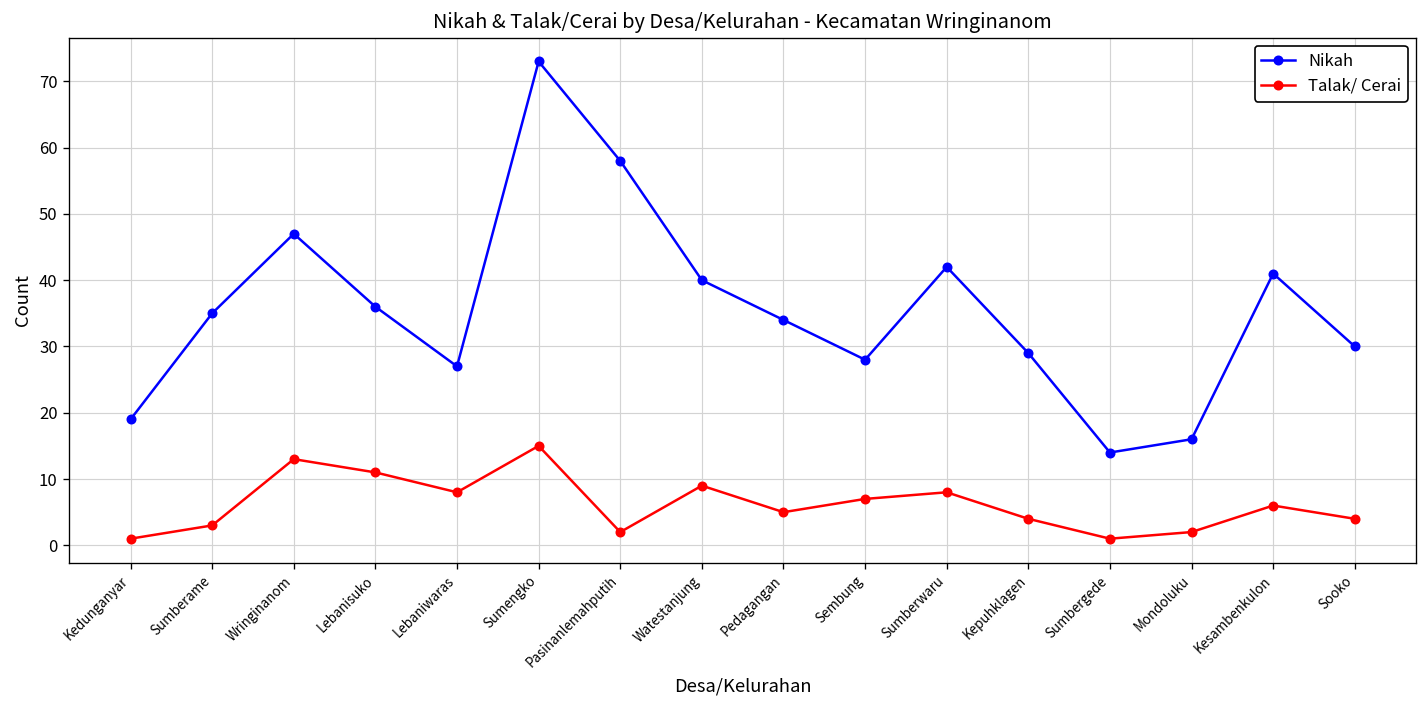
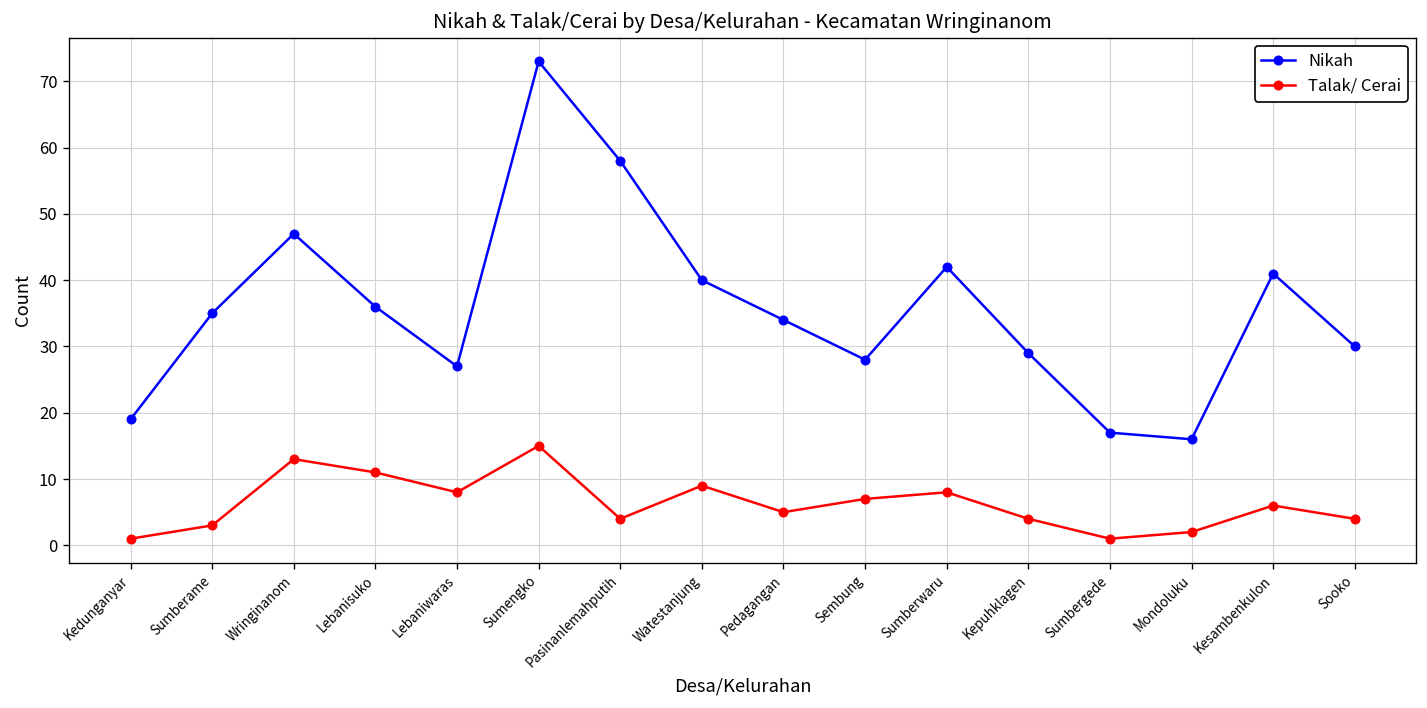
  {
    "Nikah": {
      "Kedunganyar": 19,
      "Sumberame": 35,
      "Wringinanom": 47,
      "Lebanisuko": 36,
      "Lebaniwaras": 27,
      "Sumengko": 73,
      "Pasinanlemahputih": 58,
      "Watestanjung": 40,
      "Pedagangan": 34,
      "Sembung": 28,
      "Sumberwaru": 42,
      "Kepuhklagen": 29,
-     "Sumbergede": 14,
+     "Sumbergede": 17,
      "Mondoluku": 16,
      "Kesambenkulon": 41,
      "Sooko": 30
    },
    "Talak/ Cerai": {
      "Kedunganyar": 1,
      "Sumberame": 3,
      "Wringinanom": 13,
      "Lebanisuko": 11,
      "Lebaniwaras": 8,
      "Sumengko": 15,
-     "Pasinanlemahputih": 2,
+     "Pasinanlemahputih": 4,
      "Watestanjung": 9,
      "Pedagangan": 5,
      "Sembung": 7,
      "Sumberwaru": 8,
      "Kepuhklagen": 4,
      "Sumbergede": 1,
      "Mondoluku": 2,
      "Kesambenkulon": 6,
      "Sooko": 4
    }
  }
